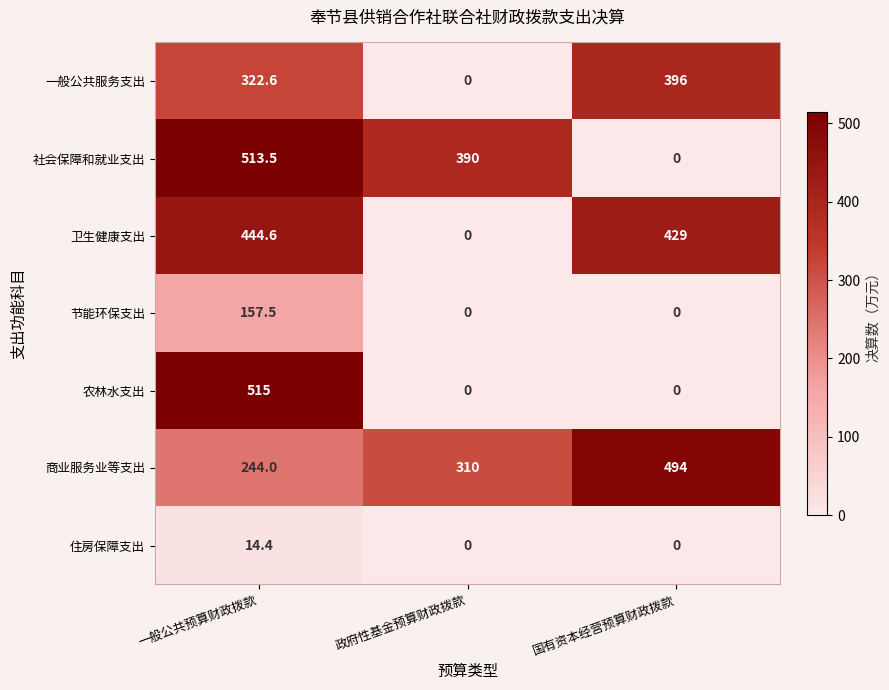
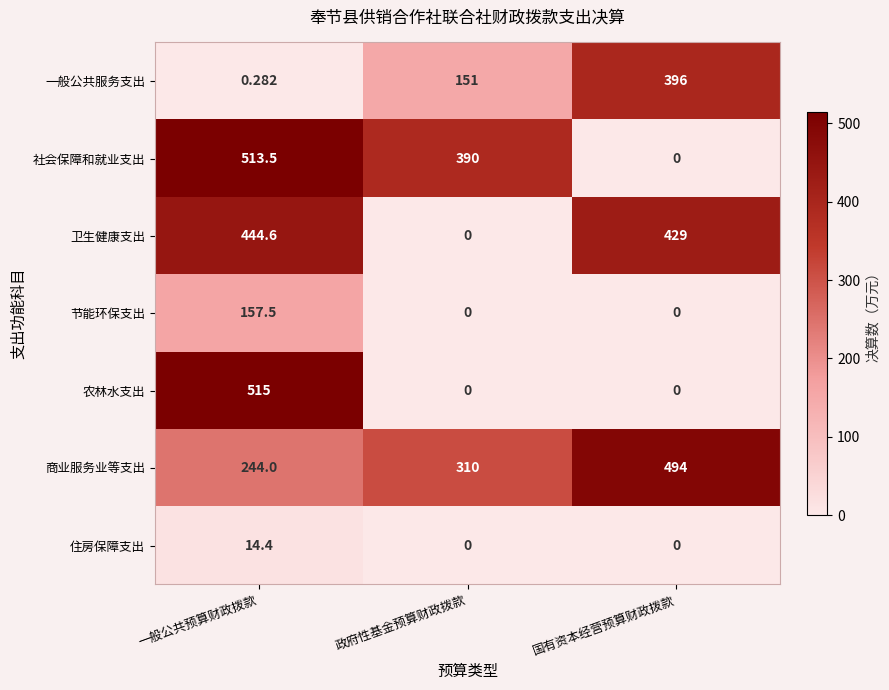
  {
    "一般公共服务支出": {
-     "一般公共预算财政拨款": 322.6,
-     "政府性基金预算财政拨款": 0,
+     "一般公共预算财政拨款": 0.282,
+     "政府性基金预算财政拨款": 151,
      "国有资本经营预算财政拨款": 396
    },
    "社会保障和就业支出": {
      "一般公共预算财政拨款": 513.5,
      "政府性基金预算财政拨款": 390,
      "国有资本经营预算财政拨款": 0
    },
    "卫生健康支出": {
      "一般公共预算财政拨款": 444.6,
      "政府性基金预算财政拨款": 0,
      "国有资本经营预算财政拨款": 429
    },
    "节能环保支出": {
      "一般公共预算财政拨款": 157.5,
      "政府性基金预算财政拨款": 0,
      "国有资本经营预算财政拨款": 0
    },
    "农林水支出": {
      "一般公共预算财政拨款": 515,
      "政府性基金预算财政拨款": 0,
      "国有资本经营预算财政拨款": 0
    },
    "商业服务业等支出": {
      "一般公共预算财政拨款": 244.0,
      "政府性基金预算财政拨款": 310,
      "国有资本经营预算财政拨款": 494
    },
    "住房保障支出": {
      "一般公共预算财政拨款": 14.4,
      "政府性基金预算财政拨款": 0,
      "国有资本经营预算财政拨款": 0
    }
  }
